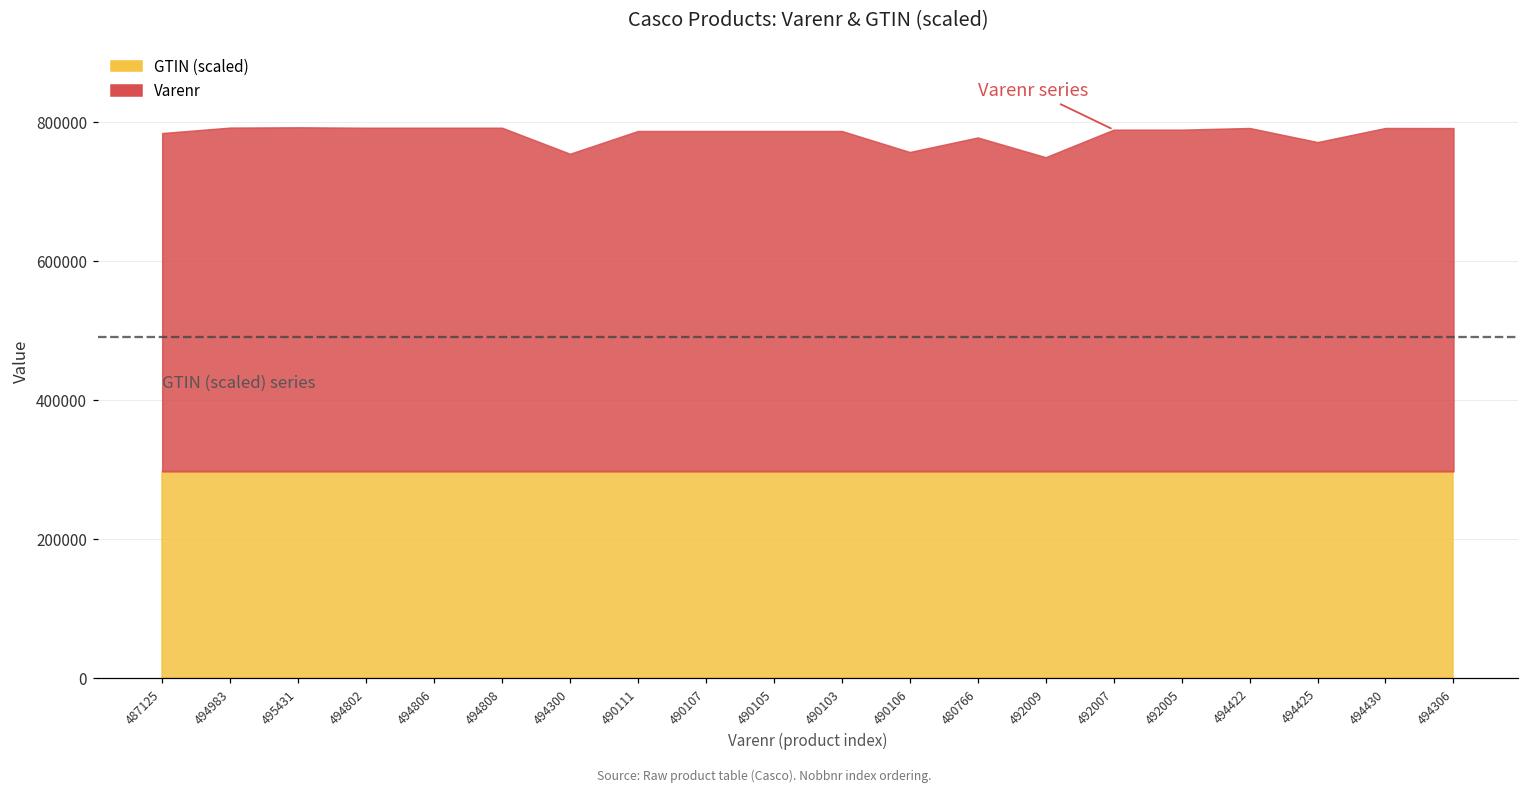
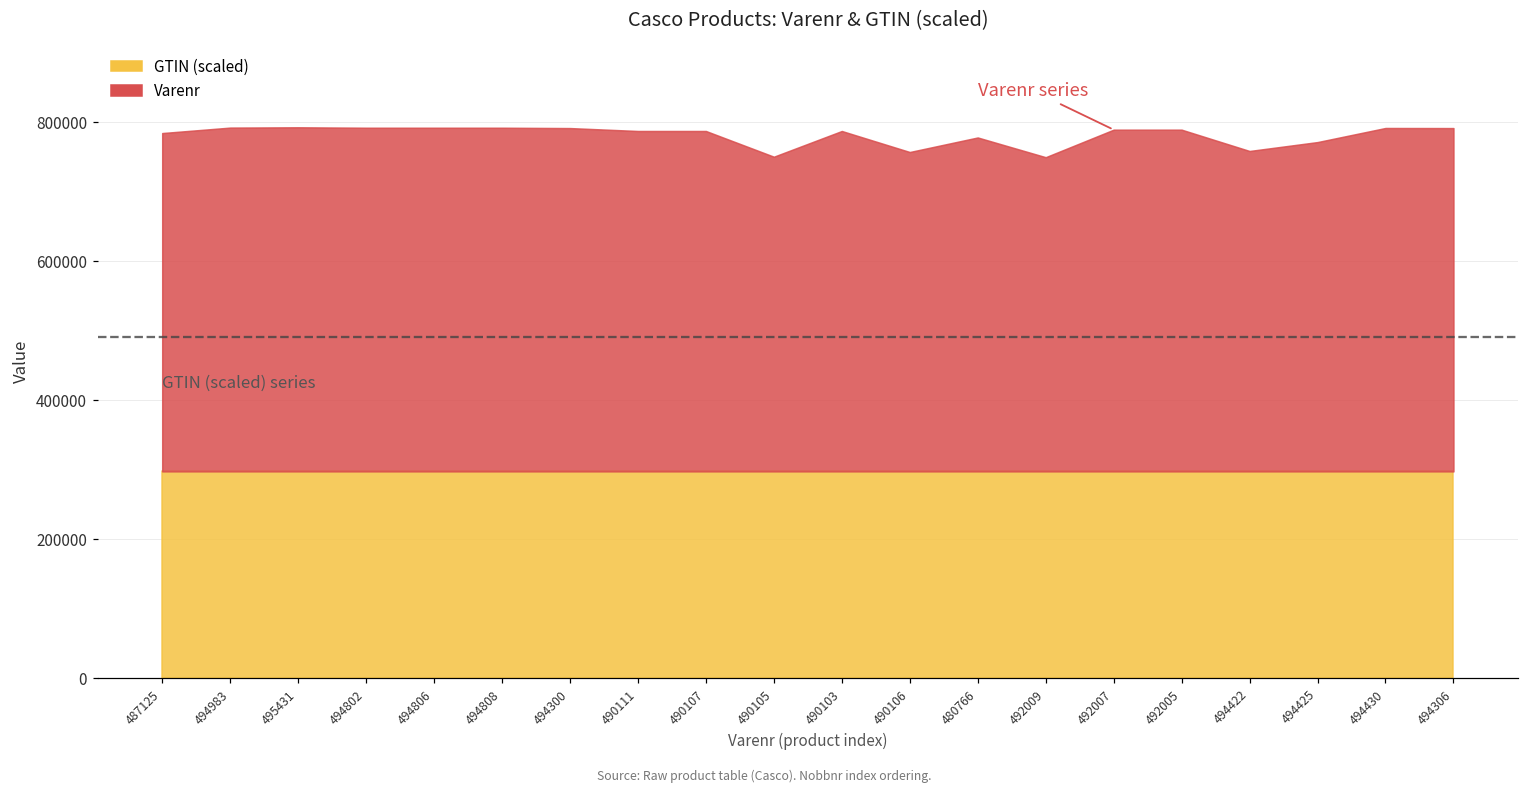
  {
    "GTIN (scaled)": {
      "487125": 300000,
      "494983": 300000,
      "495431": 300000,
      "494802": 300000,
      "494806": 300000,
      "494808": 300000,
      "494300": 300000,
      "490111": 300000,
      "490107": 300000,
      "490105": 300000,
      "490103": 300000,
      "490106": 300000,
      "480766": 300000,
      "492009": 300000,
      "492007": 300000,
      "492005": 300000,
      "494422": 300000,
      "494425": 300000,
      "494430": 300000,
      "494306": 300000
    },
    "Varenr": {
      "487125": 490000,
      "494983": 490000,
      "495431": 500000,
      "494802": 490000,
      "494806": 490000,
      "494808": 490000,
-     "494300": 460000,
+     "494300": 490000,
      "490111": 490000,
      "490107": 490000,
-     "490105": 490000,
+     "490105": 450000,
      "490103": 490000,
      "490106": 460000,
      "480766": 480000,
      "492009": 450000,
      "492007": 490000,
      "492005": 490000,
-     "494422": 490000,
+     "494422": 460000,
      "494425": 470000,
      "494430": 490000,
      "494306": 490000
    }
  }
